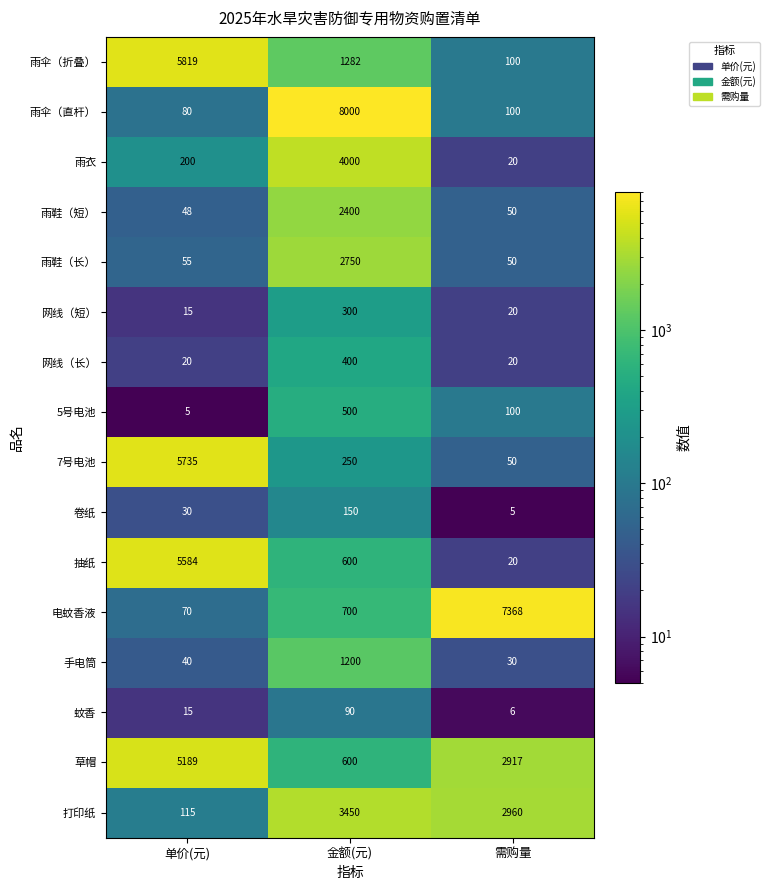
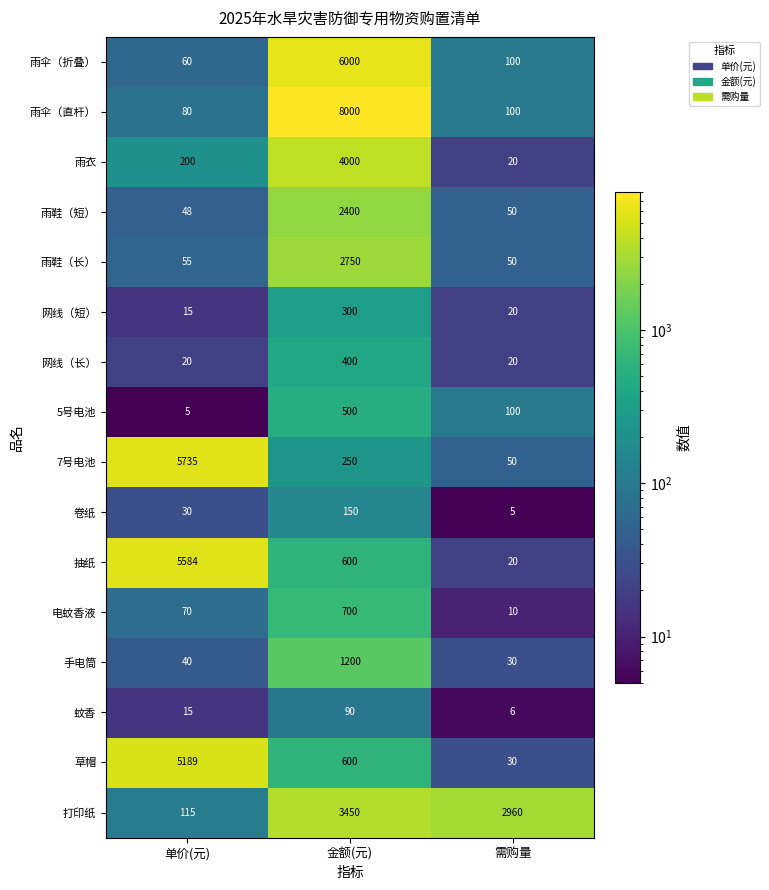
  {
    "雨伞（折叠）": {
-     "单价(元)": 5819,
-     "金额(元)": 1282,
+     "单价(元)": 60,
+     "金额(元)": 6000,
      "需购量": 100
    },
    "雨伞（直杆）": {
      "单价(元)": 80,
      "金额(元)": 8000,
      "需购量": 100
    },
    "雨衣": {
      "单价(元)": 200,
      "金额(元)": 4000,
      "需购量": 20
    },
    "雨鞋（短）": {
      "单价(元)": 48,
      "金额(元)": 2400,
      "需购量": 50
    },
    "雨鞋（长）": {
      "单价(元)": 55,
      "金额(元)": 2750,
      "需购量": 50
    },
    "网线（短）": {
      "单价(元)": 15,
      "金额(元)": 300,
      "需购量": 20
    },
    "网线（长）": {
      "单价(元)": 20,
      "金额(元)": 400,
      "需购量": 20
    },
    "5号电池": {
      "单价(元)": 5,
      "金额(元)": 500,
      "需购量": 100
    },
    "7号电池": {
      "单价(元)": 5735,
      "金额(元)": 250,
      "需购量": 50
    },
    "卷纸": {
      "单价(元)": 30,
      "金额(元)": 150,
      "需购量": 5
    },
    "抽纸": {
      "单价(元)": 5584,
      "金额(元)": 600,
      "需购量": 20
    },
    "电蚊香液": {
      "单价(元)": 70,
      "金额(元)": 700,
-     "需购量": 7368
+     "需购量": 10
    },
    "手电筒": {
      "单价(元)": 40,
      "金额(元)": 1200,
      "需购量": 30
    },
    "蚊香": {
      "单价(元)": 15,
      "金额(元)": 90,
      "需购量": 6
    },
    "草帽": {
      "单价(元)": 5189,
      "金额(元)": 600,
-     "需购量": 2917
+     "需购量": 30
    },
    "打印纸": {
      "单价(元)": 115,
      "金额(元)": 3450,
      "需购量": 2960
    }
  }
